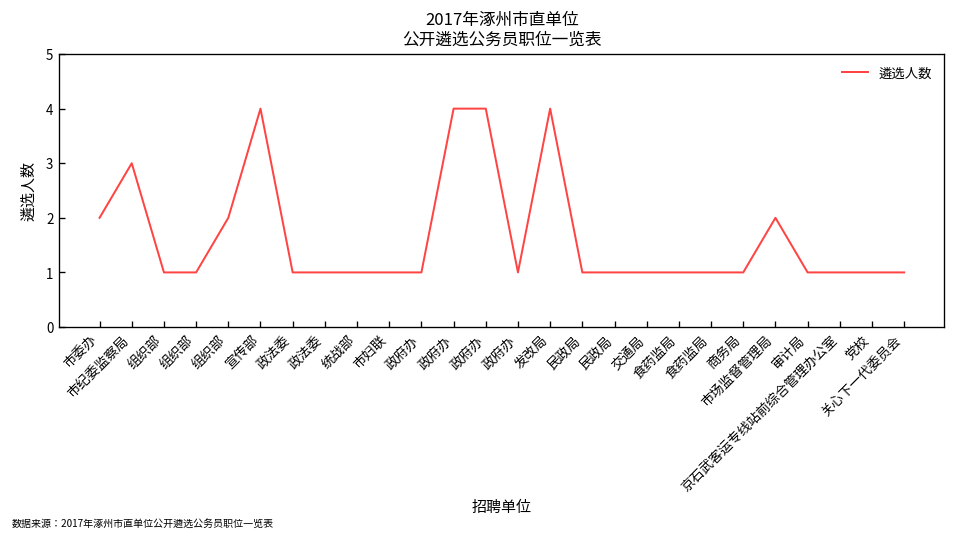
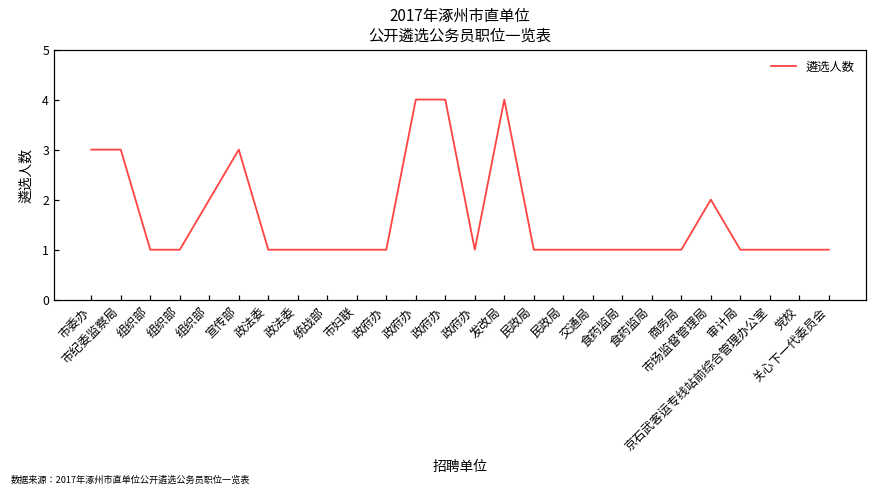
  {
-   "市委办": 2,
+   "市委办": 3,
    "市纪委监察局": 3,
-   "宣传部": 4,
+   "宣传部": 3,
    "统战部": 1,
    "市妇联": 1,
    "发改局": 4,
    "交通局": 1,
    "商务局": 1,
    "市场监督管理局": 2,
    "审计局": 1,
    "京石武客运专线站前综合管理办公室": 1,
    "党校": 1,
    "关心下一代委员会": 1
  }
